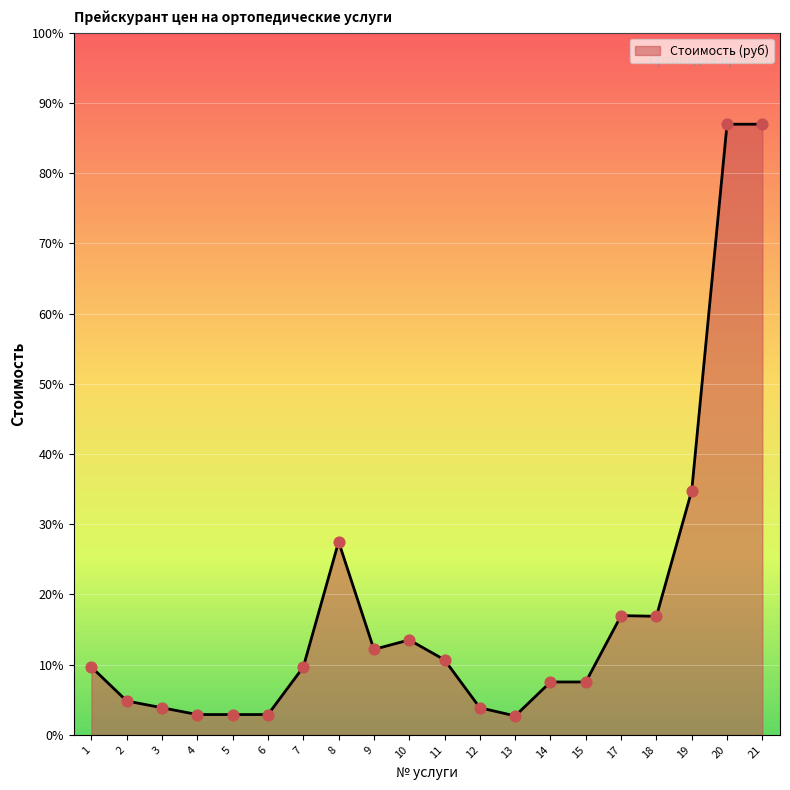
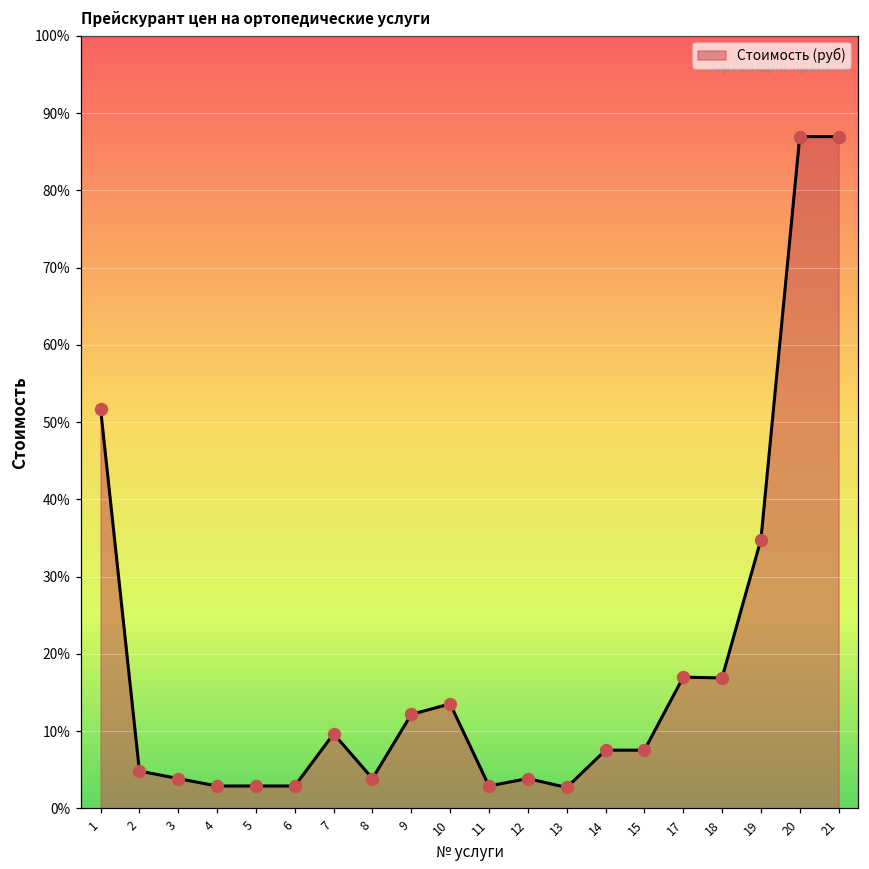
  {
-   "1": "10%",
+   "1": "52%",
    "2": "5%",
    "3": "4%",
    "4": "3%",
    "5": "3%",
    "6": "3%",
    "7": "10%",
-   "8": "27%",
+   "8": "4%",
    "9": "12%",
    "10": "14%",
-   "11": "11%",
+   "11": "3%",
    "12": "4%",
    "13": "3%",
    "14": "8%",
    "15": "8%",
    "17": "17%",
    "18": "17%",
    "19": "35%",
    "20": "87%",
    "21": "87%"
  }
